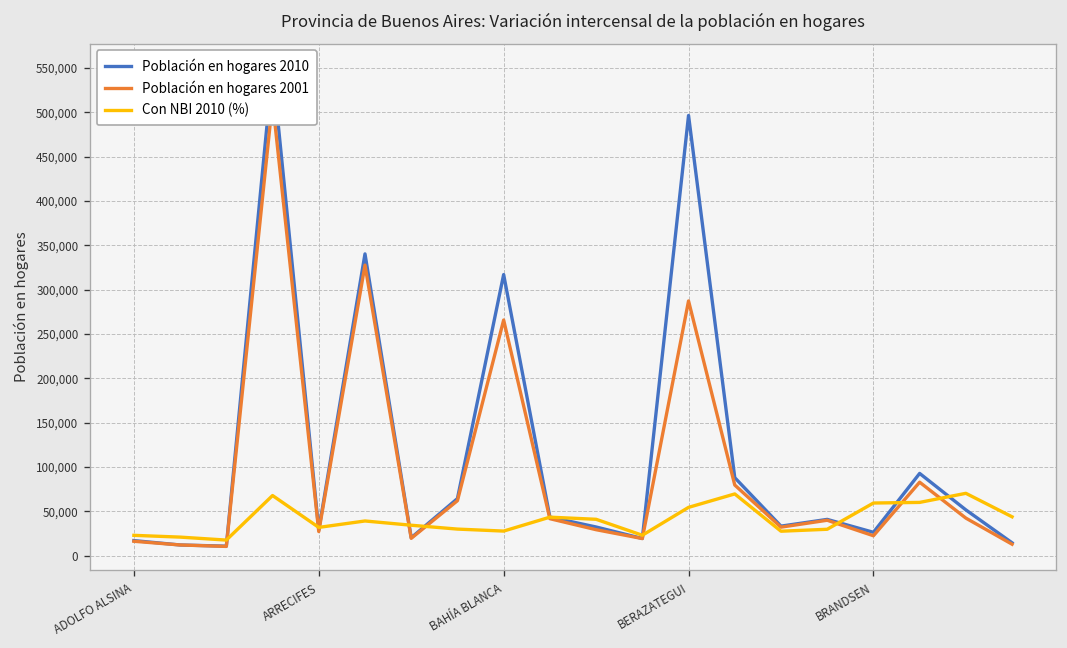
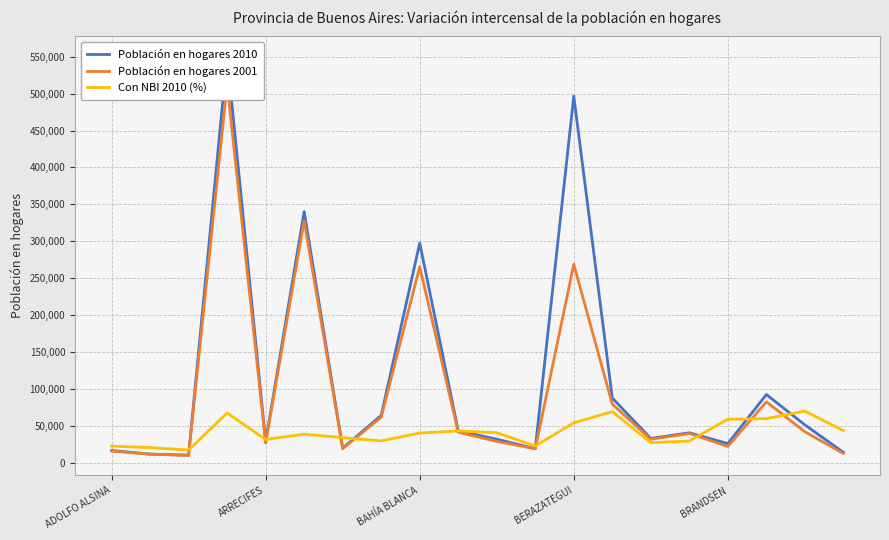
  {
    "Población en hogares 2010": {
-     "BAHÍA BLANCA": "320,000",
+     "BAHÍA BLANCA": "300,000",
      "BERAZATEGUI": "500,000",
      "BRANDSEN": "30,000"
    },
    "Población en hogares 2001": {
      "BAHÍA BLANCA": "270,000",
-     "BERAZATEGUI": "290,000",
+     "BERAZATEGUI": "270,000",
      "BRANDSEN": "20,000"
    },
    "Con NBI 2010 (%)": {
      "ADOLFO ALSINA": "20,000",
-     "BAHÍA BLANCA": "30,000",
+     "BAHÍA BLANCA": "40,000",
      "BERAZATEGUI": "50,000",
      "BRANDSEN": "60,000"
    }
  }
